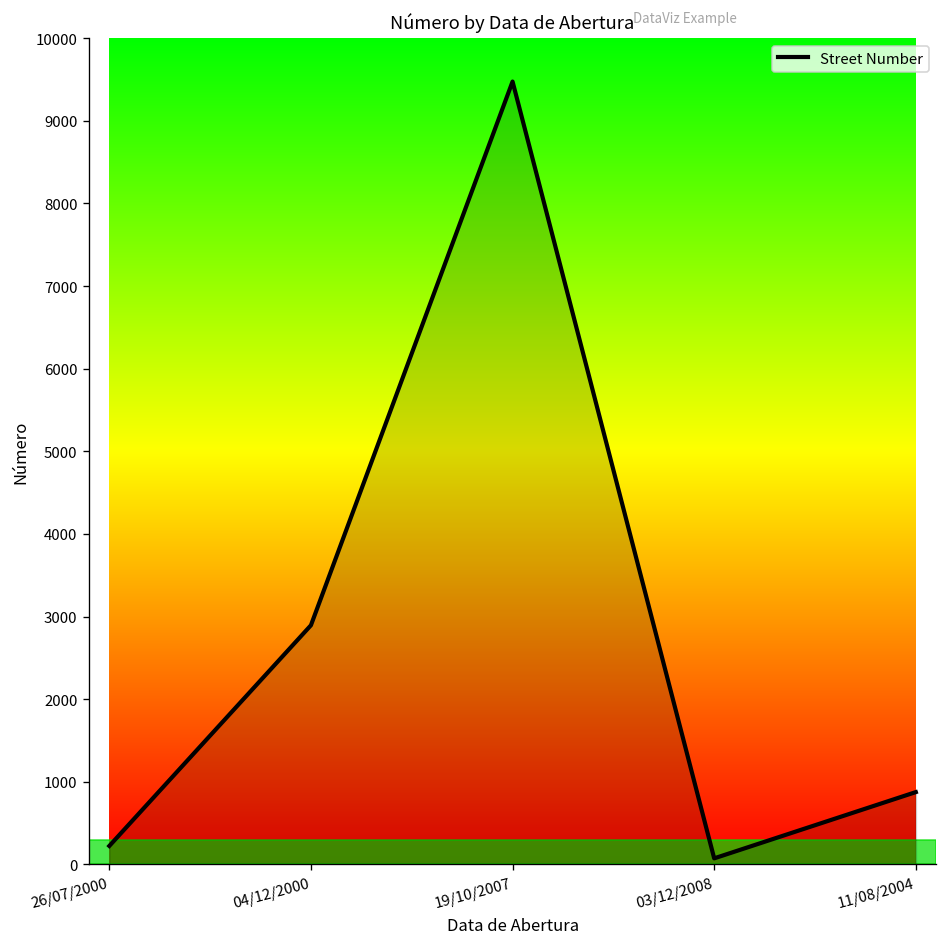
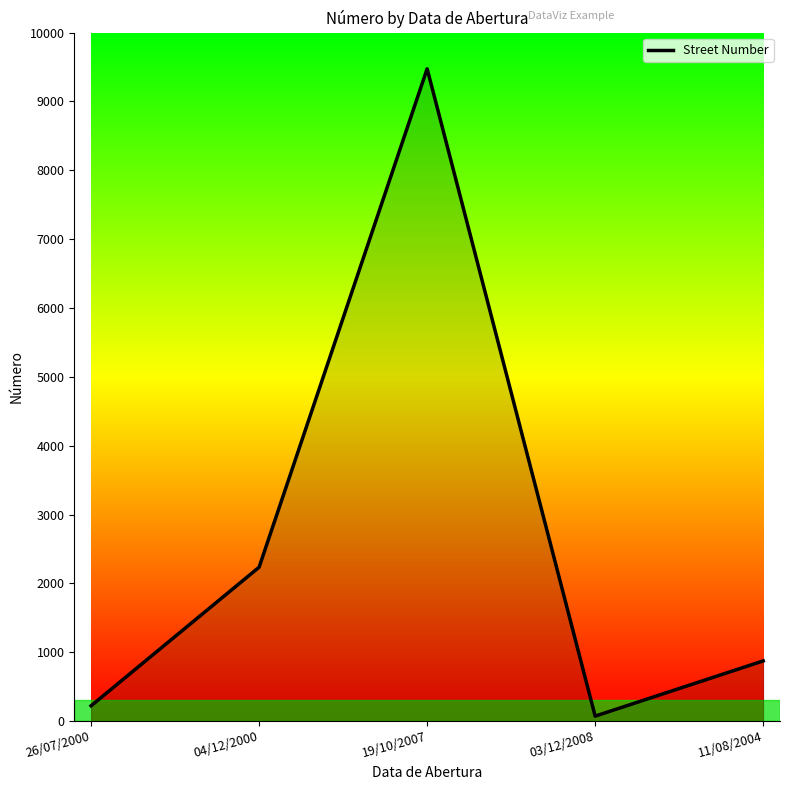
  {
-   "04/12/2000": 2900,
+   "04/12/2000": 2200,
    "19/10/2007": 9500,
    "11/08/2004": 900
  }
